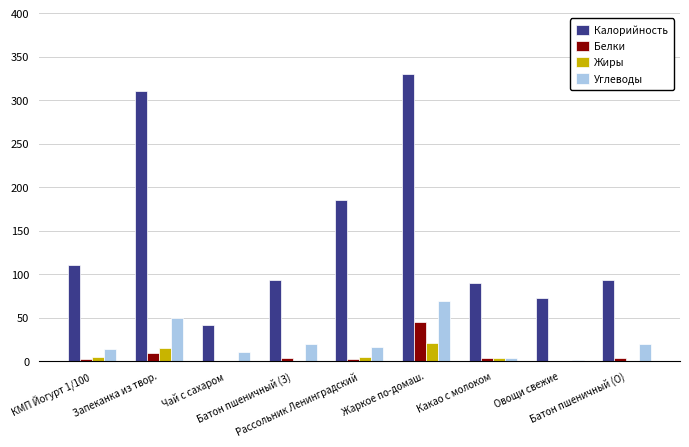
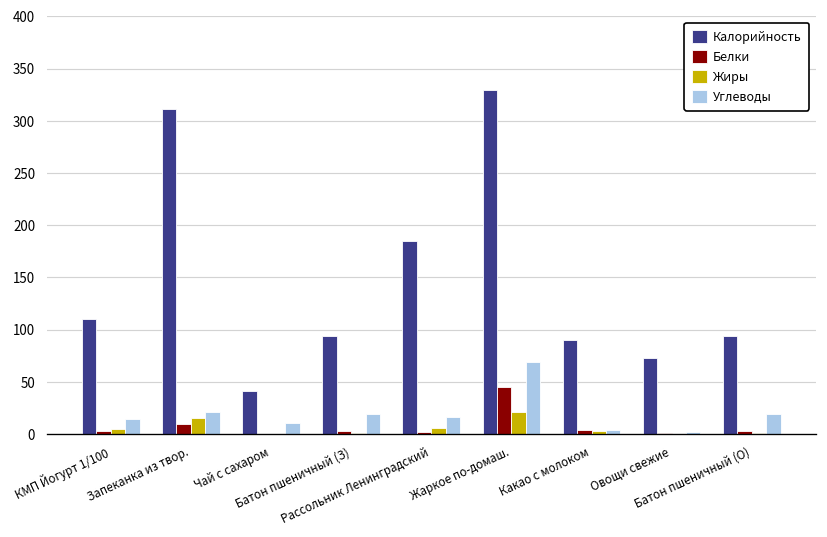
  {
    "Калорийность": {
      "КМП Йогурт 1/100": 110,
      "Запеканка из твор.": 310,
      "Чай с сахаром": 40,
      "Батон пшеничный (З)": 90,
      "Рассольник Ленинградский": 190,
      "Жаркое по-домаш.": 330,
      "Какао с молоком": 90,
      "Овощи свежие": 70,
      "Батон пшеничный (О)": 90
    },
    "Белки": {
      "Запеканка из твор.": 10,
      "Батон пшеничный (З)": 0,
      "Жаркое по-домаш.": 40,
      "Какао с молоком": 0,
      "Батон пшеничный (О)": 0
    },
    "Жиры": {
      "КМП Йогурт 1/100": 0,
      "Запеканка из твор.": 20,
      "Рассольник Ленинградский": 10,
      "Жаркое по-домаш.": 20,
      "Какао с молоком": 0
    },
    "Углеводы": {
      "КМП Йогурт 1/100": 10,
-     "Запеканка из твор.": 50,
+     "Запеканка из твор.": 20,
      "Чай с сахаром": 10,
      "Батон пшеничный (З)": 20,
      "Рассольник Ленинградский": 20,
      "Жаркое по-домаш.": 70,
      "Какао с молоком": 0,
      "Батон пшеничный (О)": 20
    }
  }
